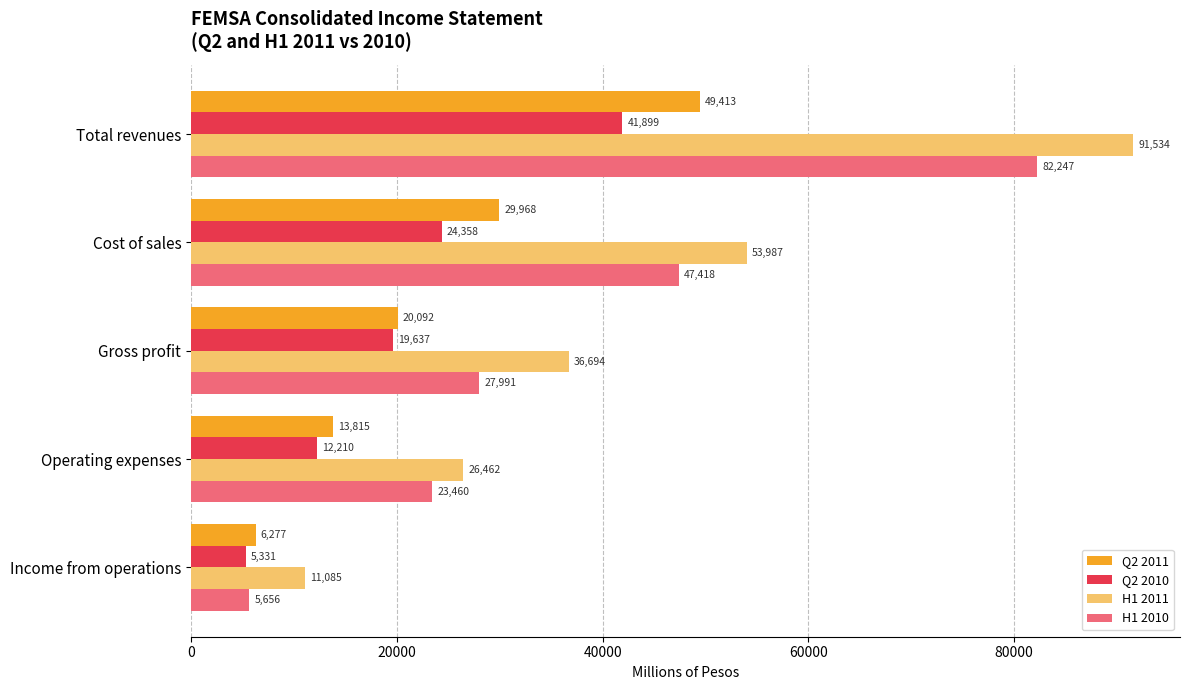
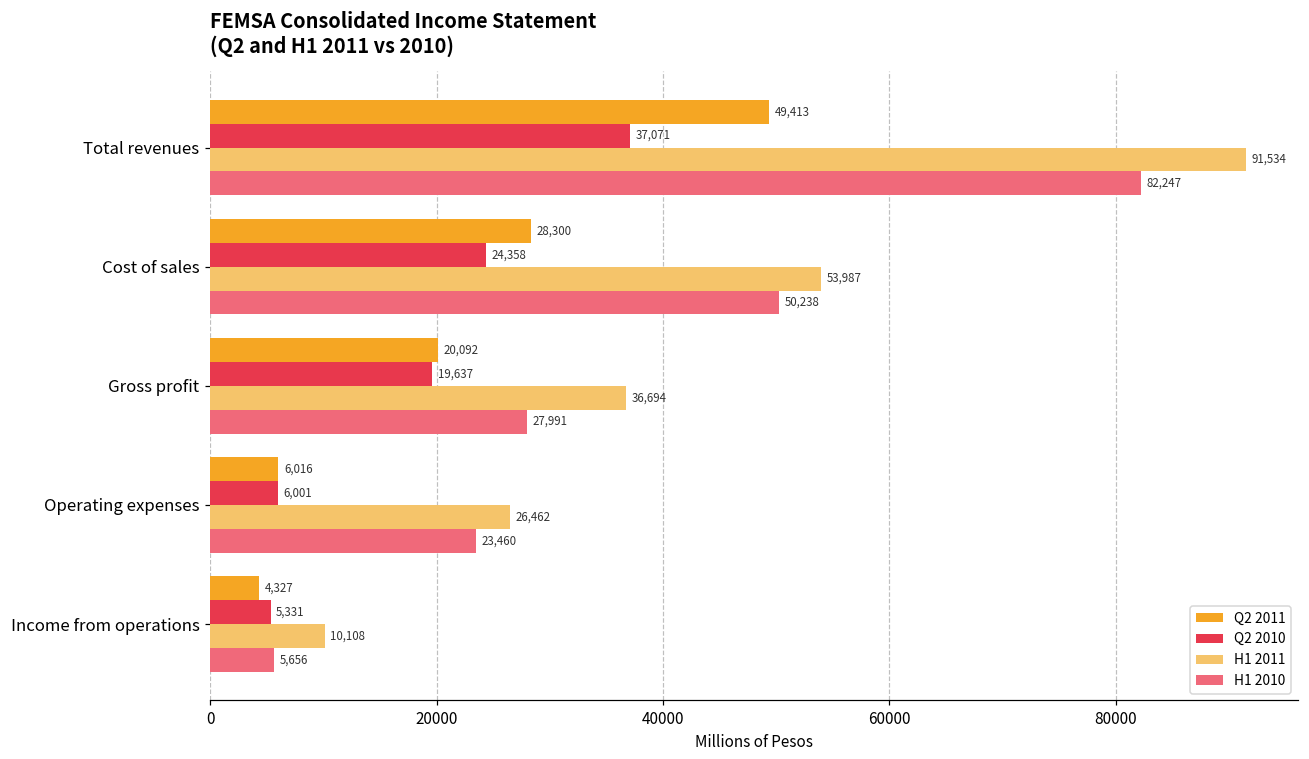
  {
    "Q2 2011": {
      "Total revenues": "49,413",
-     "Cost of sales": "29,968",
+     "Cost of sales": "28,300",
      "Gross profit": "20,092",
-     "Operating expenses": "13,815",
-     "Income from operations": "6,277"
+     "Operating expenses": "6,016",
+     "Income from operations": "4,327"
    },
    "Q2 2010": {
-     "Total revenues": "41,899",
+     "Total revenues": "37,071",
      "Cost of sales": "24,358",
      "Gross profit": "19,637",
-     "Operating expenses": "12,210",
+     "Operating expenses": "6,001",
      "Income from operations": "5,331"
    },
    "H1 2011": {
      "Total revenues": "91,534",
      "Cost of sales": "53,987",
      "Gross profit": "36,694",
      "Operating expenses": "26,462",
-     "Income from operations": "11,085"
+     "Income from operations": "10,108"
    },
    "H1 2010": {
      "Total revenues": "82,247",
-     "Cost of sales": "47,418",
+     "Cost of sales": "50,238",
      "Gross profit": "27,991",
      "Operating expenses": "23,460",
      "Income from operations": "5,656"
    }
  }
